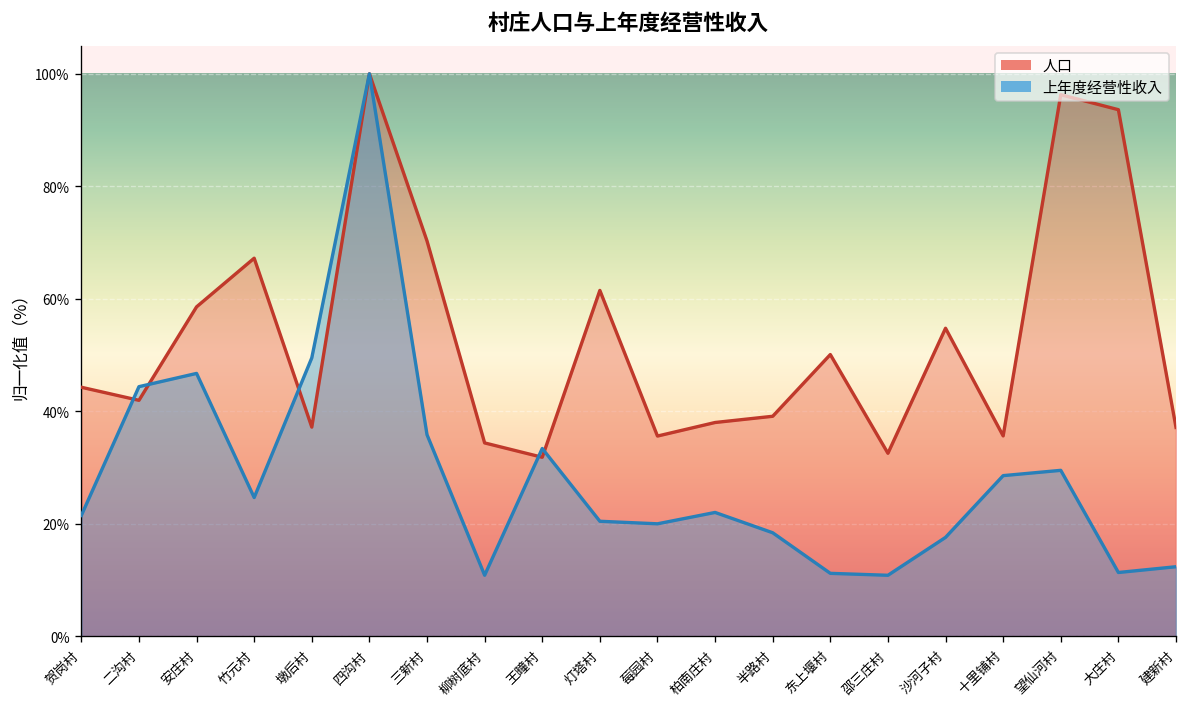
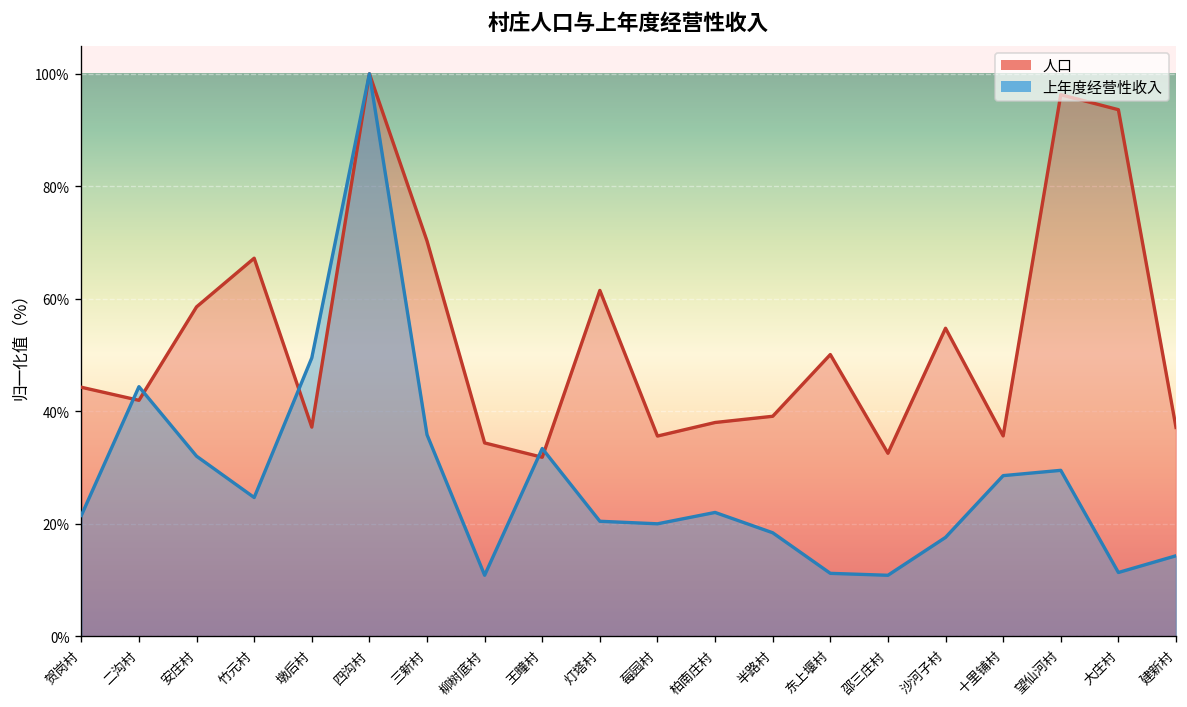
  {
    "人口": {
      "贺岗村": "44%",
      "二沟村": "42%",
      "安庄村": "59%",
      "竹元村": "67%",
      "墩后村": "37%",
      "三新村": "70%",
      "柳树底村": "34%",
      "王疃村": "32%",
      "灯塔村": "61%",
      "莓园村": "36%",
      "柏南庄村": "38%",
      "半路村": "39%",
      "东上堰村": "50%",
      "邵三庄村": "33%",
      "沙河子村": "55%",
      "十里铺村": "36%",
      "大庄村": "94%",
      "建新村": "37%"
    },
    "上年度经营性收入": {
      "贺岗村": "22%",
      "二沟村": "44%",
-     "安庄村": "47%",
+     "安庄村": "32%",
      "竹元村": "25%",
      "墩后村": "50%",
      "三新村": "36%",
      "柳树底村": "11%",
      "王疃村": "33%",
      "灯塔村": "20%",
      "莓园村": "20%",
      "柏南庄村": "22%",
      "半路村": "18%",
      "东上堰村": "11%",
      "邵三庄村": "11%",
      "沙河子村": "18%",
      "十里铺村": "29%",
      "望仙河村": "30%",
      "大庄村": "11%",
-     "建新村": "12%"
+     "建新村": "14%"
    }
  }
